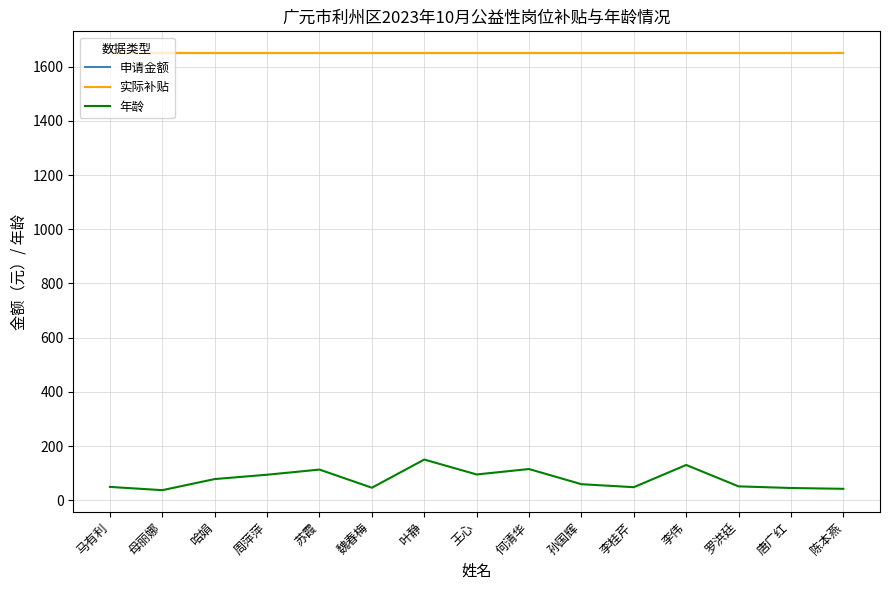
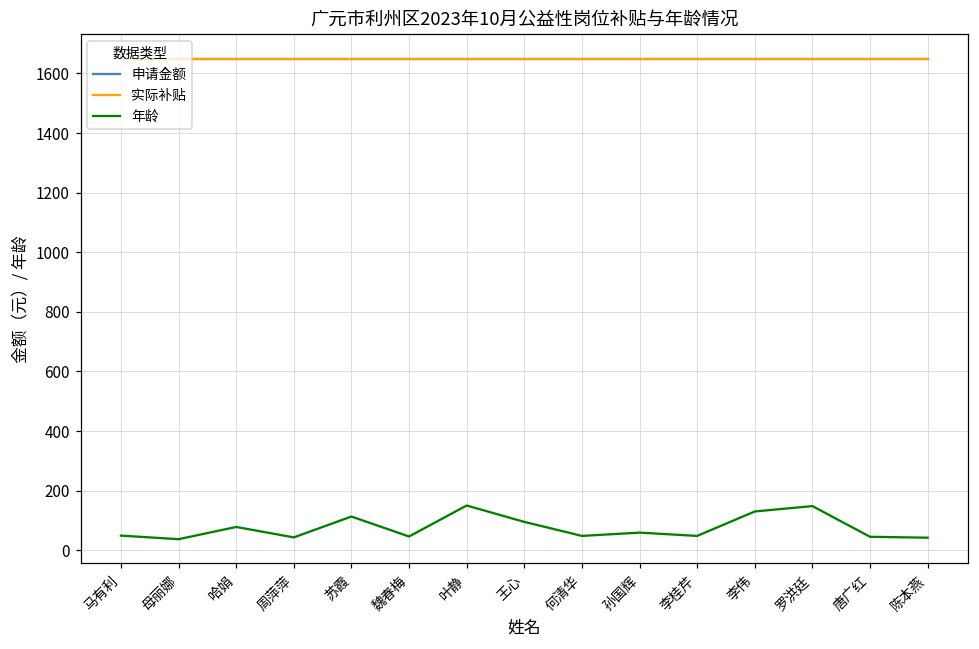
  {
    "实际补贴": {
      "哈娟": 1650,
      "周萍萍": 1650,
      "苏霞": 1650,
      "魏春梅": 1650,
      "叶静": 1650,
      "王心": 1650,
      "何清华": 1650,
      "孙国辉": 1650,
      "李桂芹": 1650,
      "李伟": 1650,
      "罗洪廷": 1650,
      "唐广红": 1650,
      "陈本燕": 1650
    },
    "年龄": {
      "马有利": 50,
      "母丽娜": 40,
      "哈娟": 80,
-     "周萍萍": 90,
+     "周萍萍": 40,
      "苏霞": 110,
      "魏春梅": 50,
      "叶静": 150,
      "王心": 100,
-     "何清华": 120,
+     "何清华": 50,
      "孙国辉": 60,
      "李桂芹": 50,
      "李伟": 130,
-     "罗洪廷": 50,
+     "罗洪廷": 150,
      "唐广红": 50,
      "陈本燕": 40
    }
  }
